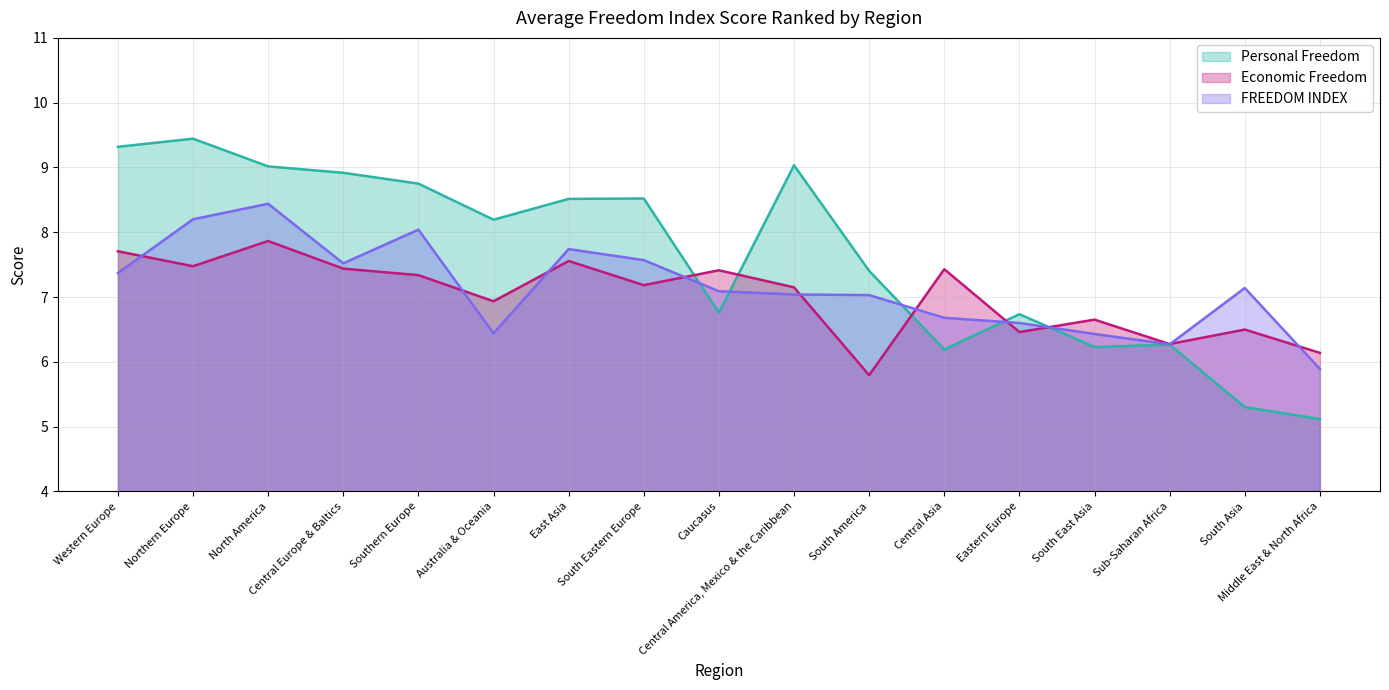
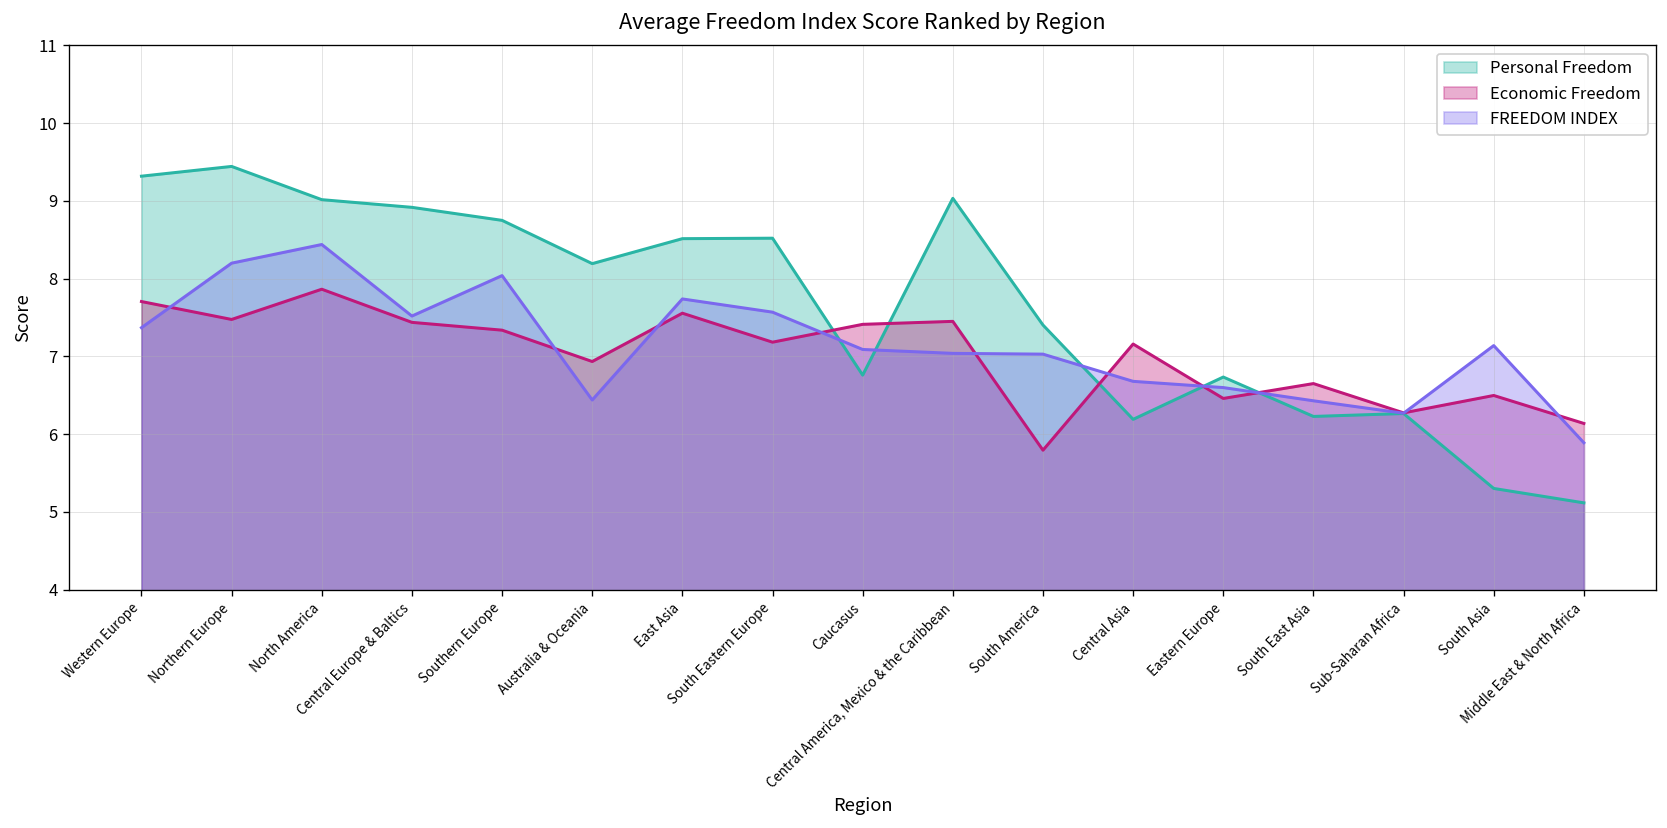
  {
    "Personal Freedom": {
      "Western Europe": 9.3,
      "Northern Europe": 9.4,
      "North America": 9.0,
      "Central Europe & Baltics": 8.9,
      "Southern Europe": 8.8,
      "Australia & Oceania": 8.2,
      "East Asia": 8.5,
      "South Eastern Europe": 8.5,
      "Caucasus": 6.8,
      "Central America, Mexico & the Caribbean": 9.0,
      "South America": 7.4,
      "Central Asia": 6.2,
      "Eastern Europe": 6.7,
      "South East Asia": 6.2,
      "South Asia": 5.3,
      "Middle East & North Africa": 5.1
    },
    "Economic Freedom": {
      "Western Europe": 7.7,
      "Northern Europe": 7.5,
      "North America": 7.9,
      "Central Europe & Baltics": 7.4,
      "Southern Europe": 7.3,
      "Australia & Oceania": 6.9,
      "East Asia": 7.6,
      "South Eastern Europe": 7.2,
      "Caucasus": 7.4,
-     "Central America, Mexico & the Caribbean": 7.1,
+     "Central America, Mexico & the Caribbean": 7.5,
      "South America": 5.8,
-     "Central Asia": 7.4,
+     "Central Asia": 7.2,
      "Eastern Europe": 6.5,
      "South East Asia": 6.7,
      "South Asia": 6.5,
      "Middle East & North Africa": 6.1
    },
    "FREEDOM INDEX": {
      "Western Europe": 7.4,
      "Northern Europe": 8.2,
      "North America": 8.4,
      "Central Europe & Baltics": 7.5,
      "Southern Europe": 8.0,
      "Australia & Oceania": 6.4,
      "East Asia": 7.7,
      "South Eastern Europe": 7.6,
      "Caucasus": 7.1,
      "Central America, Mexico & the Caribbean": 7.0,
      "South America": 7.0,
      "Central Asia": 6.7,
      "Eastern Europe": 6.6,
      "South East Asia": 6.4,
      "South Asia": 7.1,
      "Middle East & North Africa": 5.9
    }
  }
